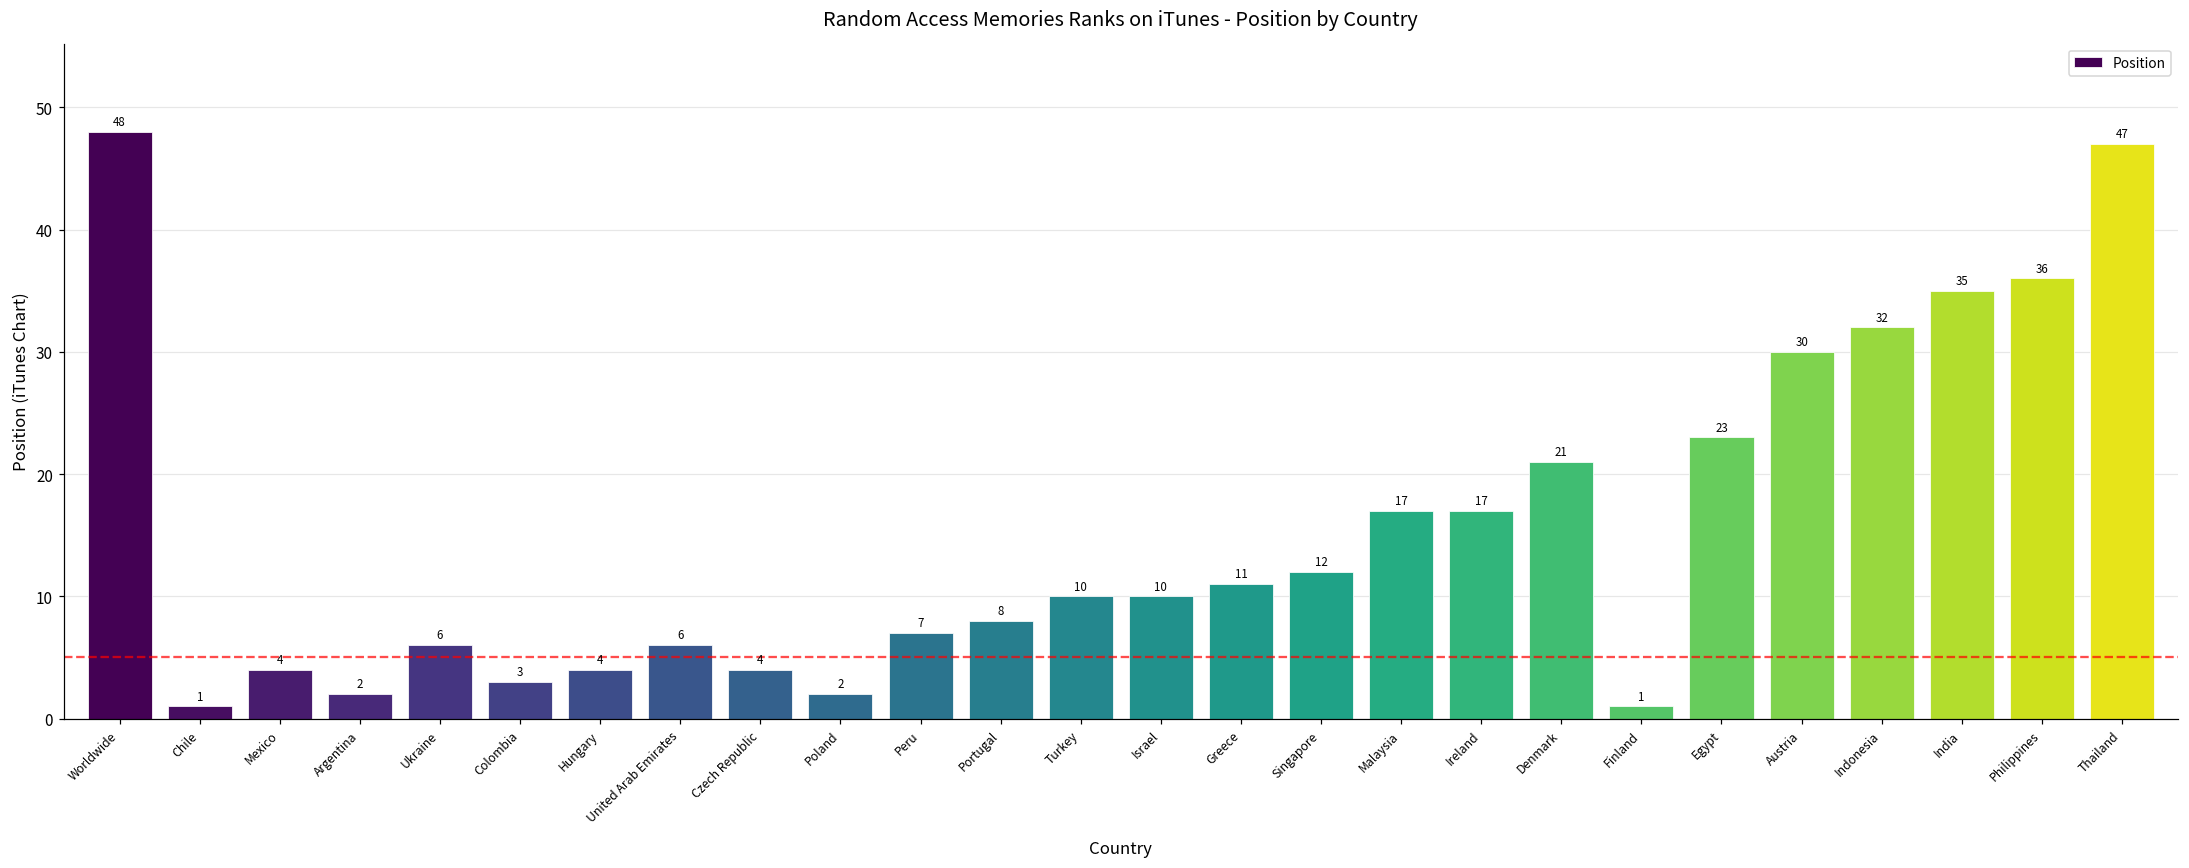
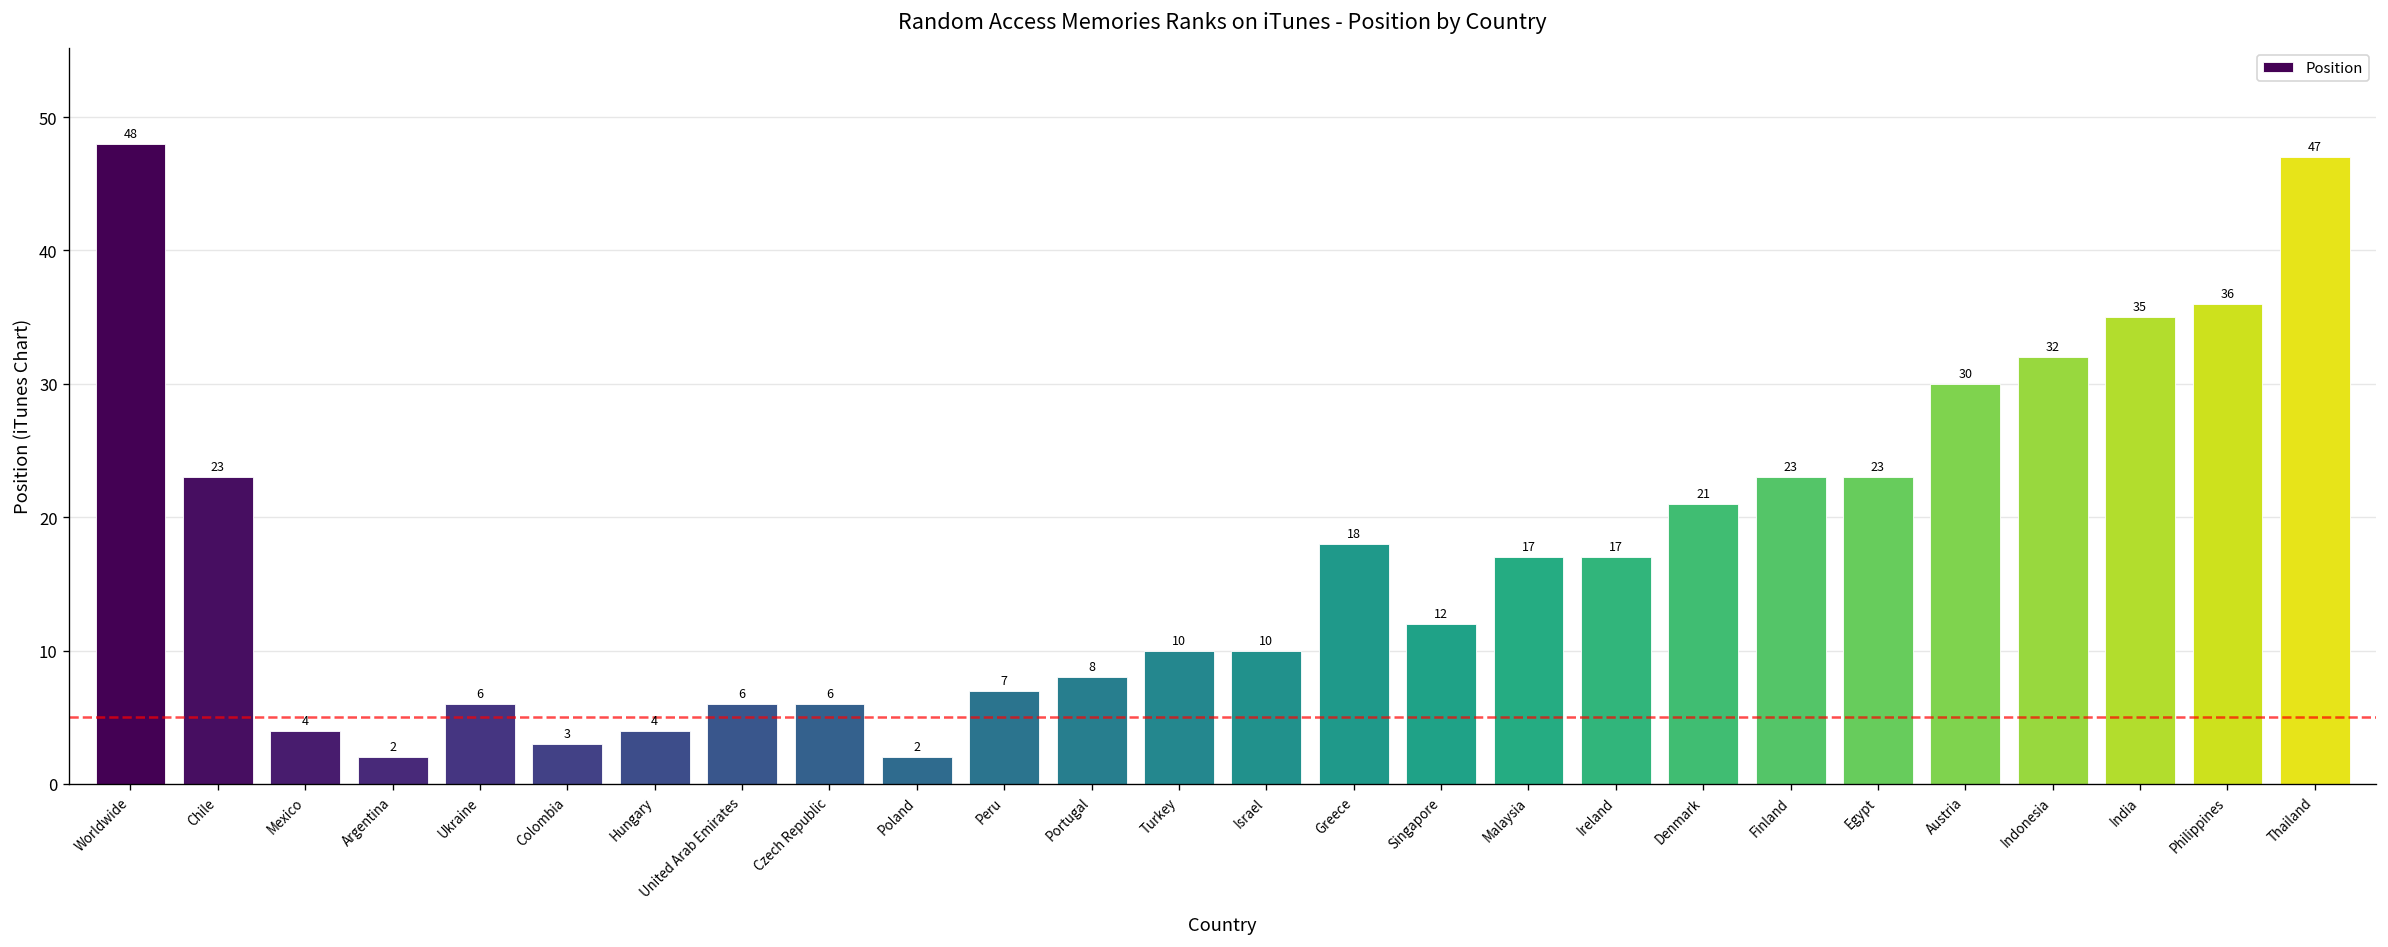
  {
    "Worldwide": 48,
-   "Chile": 1,
+   "Chile": 23,
    "Mexico": 4,
    "Argentina": 2,
    "Ukraine": 6,
    "Colombia": 3,
    "Hungary": 4,
    "United Arab Emirates": 6,
-   "Czech Republic": 4,
+   "Czech Republic": 6,
    "Poland": 2,
    "Peru": 7,
    "Portugal": 8,
    "Turkey": 10,
    "Israel": 10,
-   "Greece": 11,
+   "Greece": 18,
    "Singapore": 12,
    "Malaysia": 17,
    "Ireland": 17,
    "Denmark": 21,
-   "Finland": 1,
+   "Finland": 23,
    "Egypt": 23,
    "Austria": 30,
    "Indonesia": 32,
    "India": 35,
    "Philippines": 36,
    "Thailand": 47
  }
